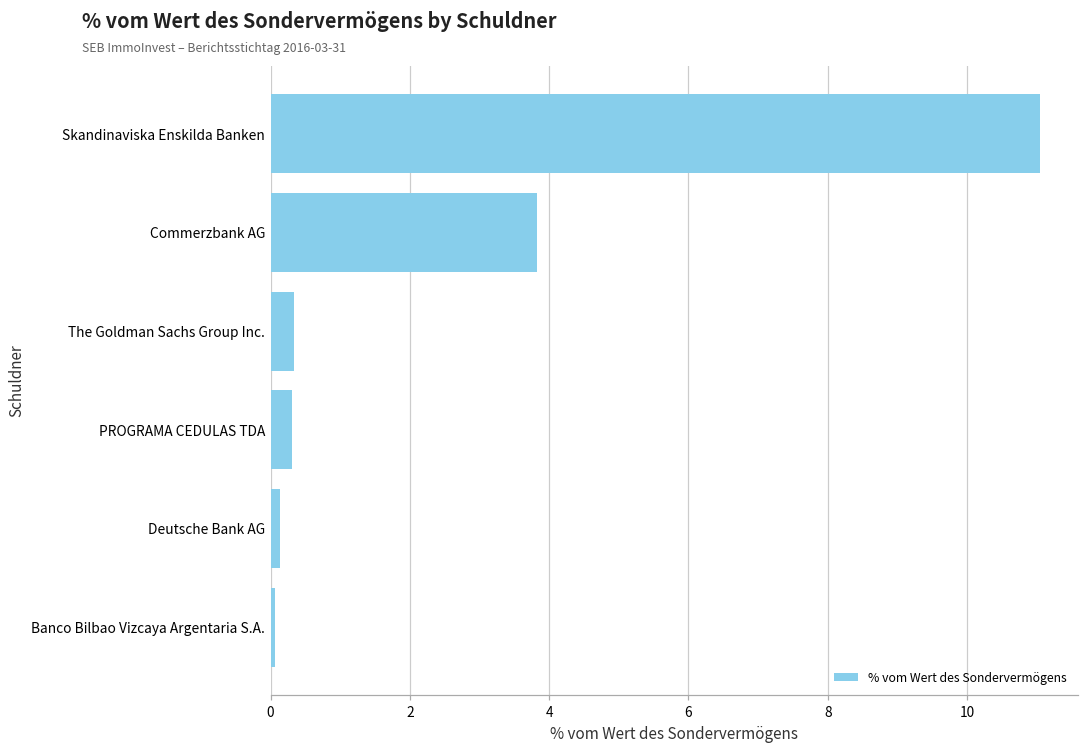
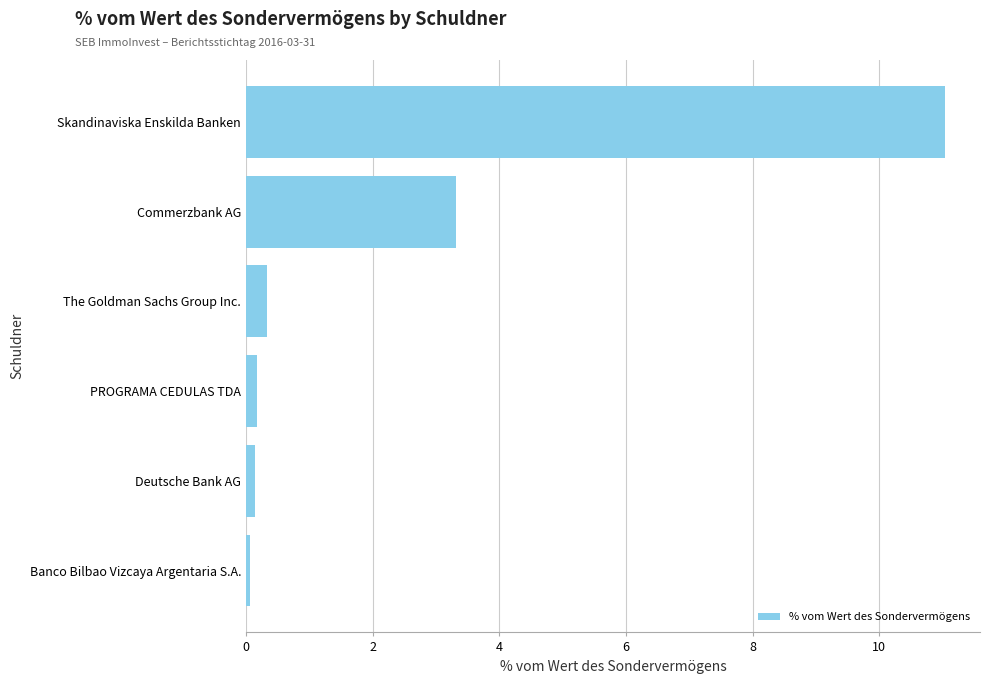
  {
    "Skandinaviska Enskilda Banken": 11.0,
-   "Commerzbank AG": 3.8,
+   "Commerzbank AG": 3.3,
    "The Goldman Sachs Group Inc.": 0.3,
-   "PROGRAMA CEDULAS TDA": 0.3,
+   "PROGRAMA CEDULAS TDA": 0.2,
    "Deutsche Bank AG": 0.1,
    "Banco Bilbao Vizcaya Argentaria S.A.": 0.1
  }
